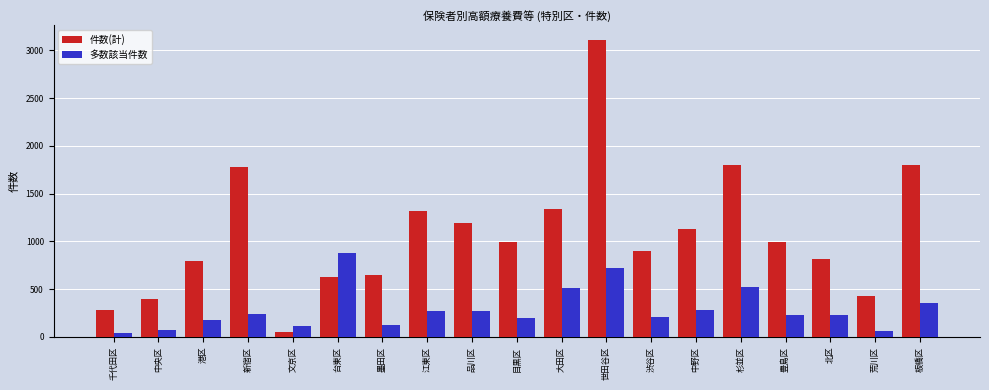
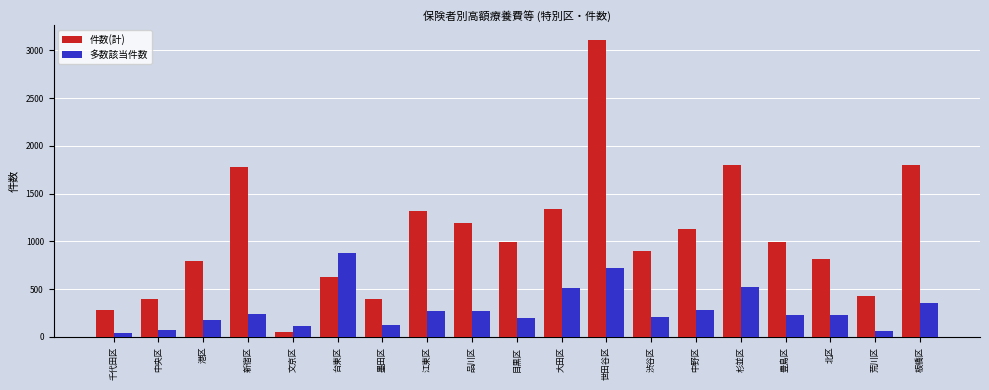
  {
    "件数(計)": {
      "千代田区": 300,
      "中央区": 400,
      "港区": 800,
      "新宿区": 1800,
      "文京区": 0,
      "台東区": 600,
-     "墨田区": 600,
+     "墨田区": 400,
      "江東区": 1300,
      "品川区": 1200,
      "目黒区": 1000,
      "大田区": 1300,
      "世田谷区": 3100,
      "渋谷区": 900,
      "中野区": 1100,
      "杉並区": 1800,
      "豊島区": 1000,
      "北区": 800,
      "荒川区": 400,
      "板橋区": 1800
    },
    "多数該当件数": {
      "千代田区": 0,
      "中央区": 100,
      "港区": 200,
      "新宿区": 200,
      "文京区": 100,
      "台東区": 900,
      "墨田区": 100,
      "江東区": 300,
      "品川区": 300,
      "目黒区": 200,
      "大田区": 500,
      "世田谷区": 700,
      "渋谷区": 200,
      "中野区": 300,
      "杉並区": 500,
      "豊島区": 200,
      "北区": 200,
      "荒川区": 100,
      "板橋区": 400
    }
  }
